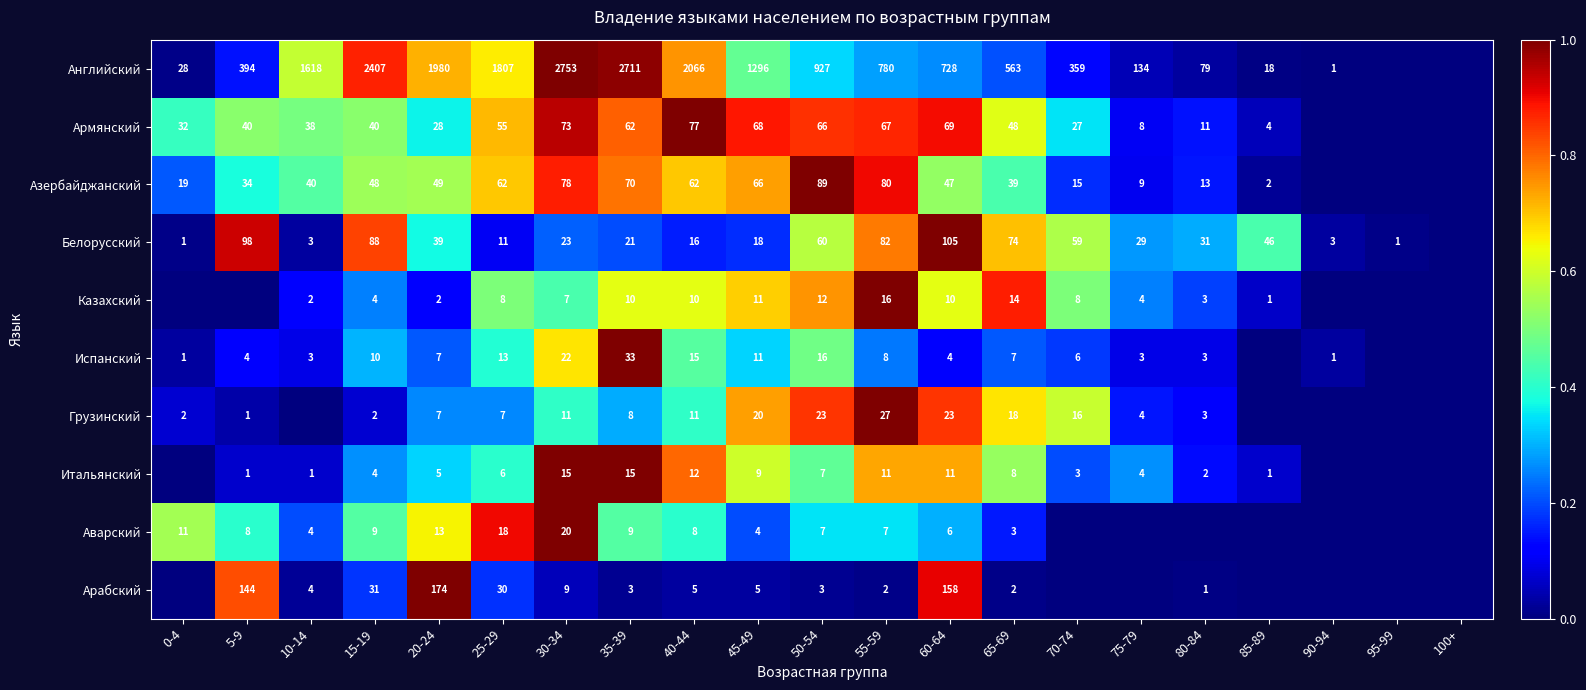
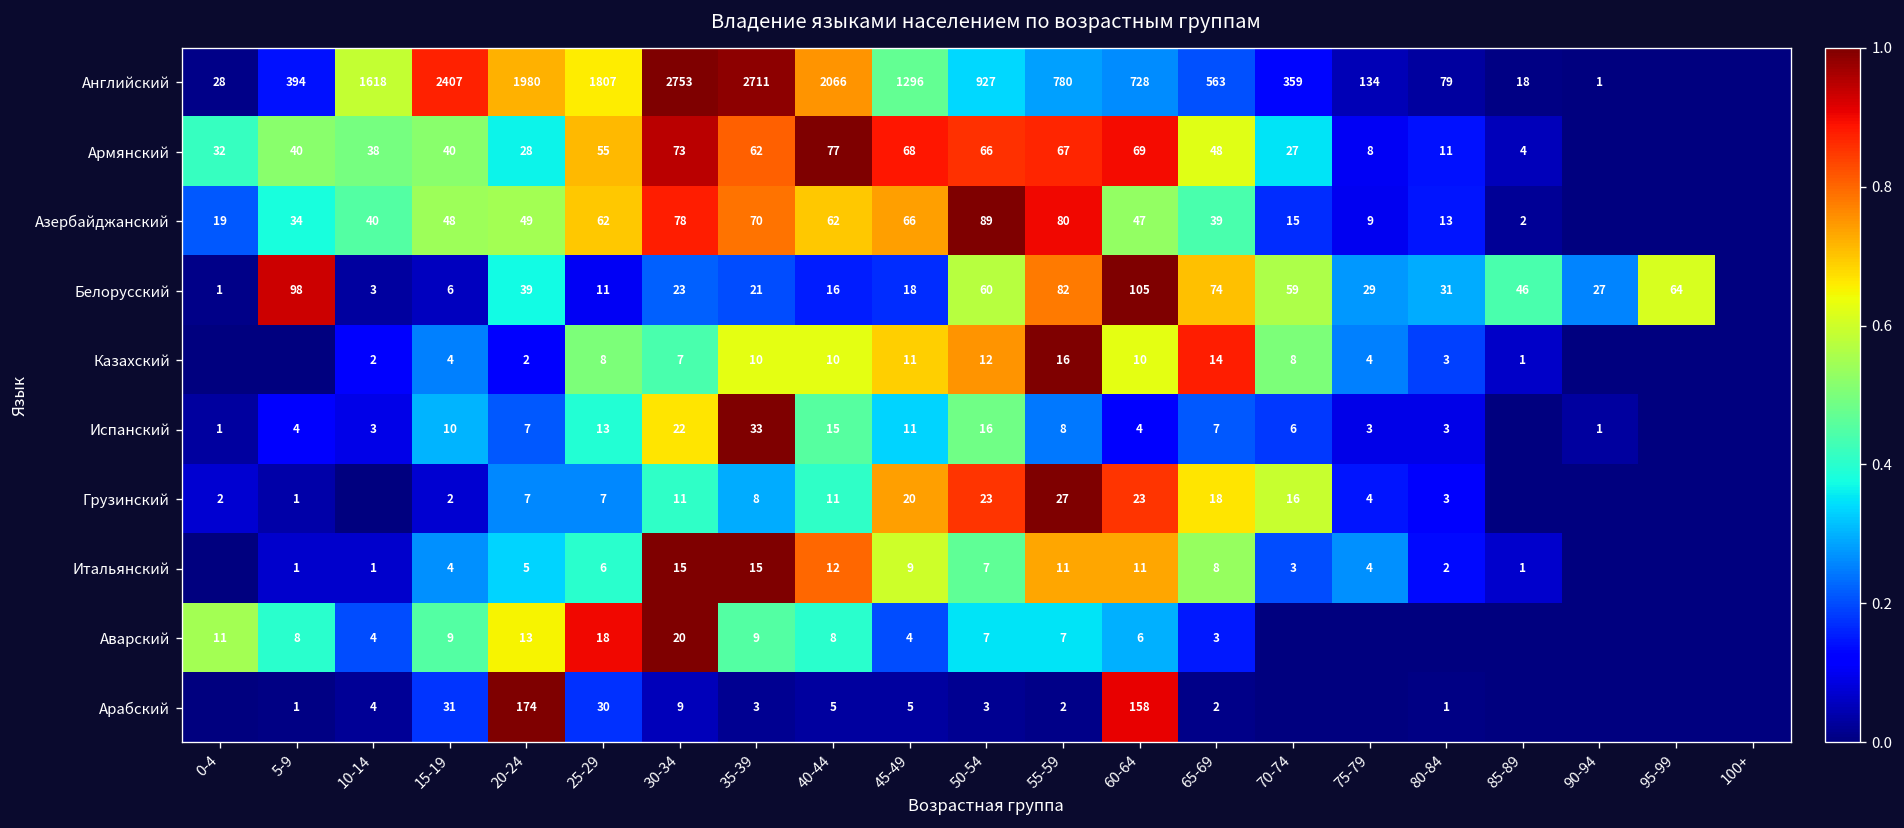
  {
    "Английский": {
      "0-4": 28,
      "5-9": 394,
      "10-14": 1618,
      "15-19": 2407,
      "20-24": 1980,
      "25-29": 1807,
      "30-34": 2753,
      "35-39": 2711,
      "40-44": 2066,
      "45-49": 1296,
      "50-54": 927,
      "55-59": 780,
      "60-64": 728,
      "65-69": 563,
      "70-74": 359,
      "75-79": 134,
      "80-84": 79,
      "85-89": 18,
      "90-94": 1
    },
    "Армянский": {
      "0-4": 32,
      "5-9": 40,
      "10-14": 38,
      "15-19": 40,
      "20-24": 28,
      "25-29": 55,
      "30-34": 73,
      "35-39": 62,
      "40-44": 77,
      "45-49": 68,
      "50-54": 66,
      "55-59": 67,
      "60-64": 69,
      "65-69": 48,
      "70-74": 27,
      "75-79": 8,
      "80-84": 11,
      "85-89": 4
    },
    "Азербайджанский": {
      "0-4": 19,
      "5-9": 34,
      "10-14": 40,
      "15-19": 48,
      "20-24": 49,
      "25-29": 62,
      "30-34": 78,
      "35-39": 70,
      "40-44": 62,
      "45-49": 66,
      "50-54": 89,
      "55-59": 80,
      "60-64": 47,
      "65-69": 39,
      "70-74": 15,
      "75-79": 9,
      "80-84": 13,
      "85-89": 2
    },
    "Белорусский": {
      "0-4": 1,
      "5-9": 98,
      "10-14": 3,
-     "15-19": 88,
+     "15-19": 6,
      "20-24": 39,
      "25-29": 11,
      "30-34": 23,
      "35-39": 21,
      "40-44": 16,
      "45-49": 18,
      "50-54": 60,
      "55-59": 82,
      "60-64": 105,
      "65-69": 74,
      "70-74": 59,
      "75-79": 29,
      "80-84": 31,
      "85-89": 46,
-     "90-94": 3,
-     "95-99": 1
+     "90-94": 27,
+     "95-99": 64
    },
    "Казахский": {
      "10-14": 2,
      "15-19": 4,
      "20-24": 2,
      "25-29": 8,
      "30-34": 7,
      "35-39": 10,
      "40-44": 10,
      "45-49": 11,
      "50-54": 12,
      "55-59": 16,
      "60-64": 10,
      "65-69": 14,
      "70-74": 8,
      "75-79": 4,
      "80-84": 3,
      "85-89": 1
    },
    "Испанский": {
      "0-4": 1,
      "5-9": 4,
      "10-14": 3,
      "15-19": 10,
      "20-24": 7,
      "25-29": 13,
      "30-34": 22,
      "35-39": 33,
      "40-44": 15,
      "45-49": 11,
      "50-54": 16,
      "55-59": 8,
      "60-64": 4,
      "65-69": 7,
      "70-74": 6,
      "75-79": 3,
      "80-84": 3,
      "90-94": 1
    },
    "Грузинский": {
      "0-4": 2,
      "5-9": 1,
      "15-19": 2,
      "20-24": 7,
      "25-29": 7,
      "30-34": 11,
      "35-39": 8,
      "40-44": 11,
      "45-49": 20,
      "50-54": 23,
      "55-59": 27,
      "60-64": 23,
      "65-69": 18,
      "70-74": 16,
      "75-79": 4,
      "80-84": 3
    },
    "Итальянский": {
      "5-9": 1,
      "10-14": 1,
      "15-19": 4,
      "20-24": 5,
      "25-29": 6,
      "30-34": 15,
      "35-39": 15,
      "40-44": 12,
      "45-49": 9,
      "50-54": 7,
      "55-59": 11,
      "60-64": 11,
      "65-69": 8,
      "70-74": 3,
      "75-79": 4,
      "80-84": 2,
      "85-89": 1
    },
    "Аварский": {
      "0-4": 11,
      "5-9": 8,
      "10-14": 4,
      "15-19": 9,
      "20-24": 13,
      "25-29": 18,
      "30-34": 20,
      "35-39": 9,
      "40-44": 8,
      "45-49": 4,
      "50-54": 7,
      "55-59": 7,
      "60-64": 6,
      "65-69": 3
    },
    "Арабский": {
-     "5-9": 144,
+     "5-9": 1,
      "10-14": 4,
      "15-19": 31,
      "20-24": 174,
      "25-29": 30,
      "30-34": 9,
      "35-39": 3,
      "40-44": 5,
      "45-49": 5,
      "50-54": 3,
      "55-59": 2,
      "60-64": 158,
      "65-69": 2,
      "80-84": 1
    }
  }
